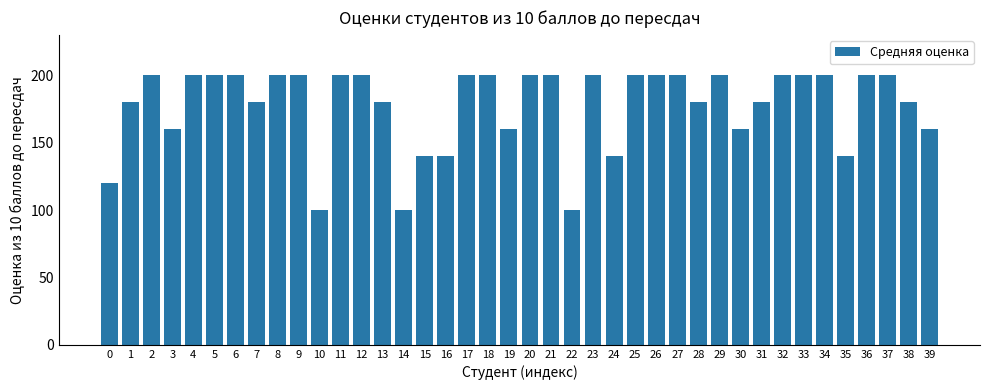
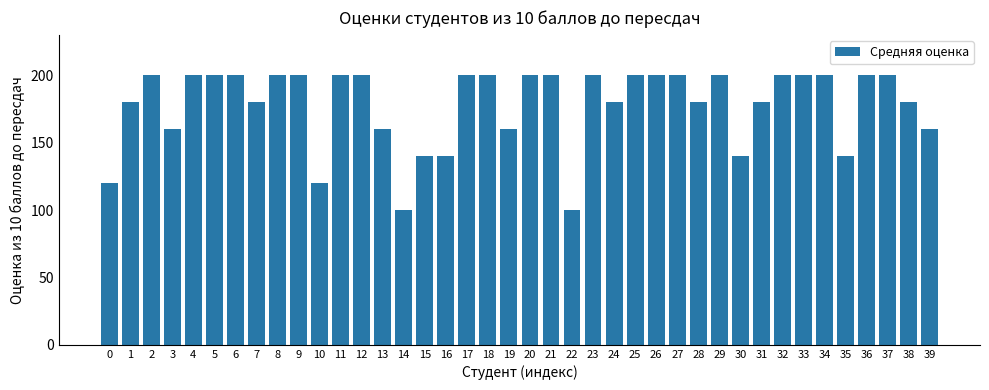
  {
    "0": 120,
    "1": 180,
    "2": 200,
    "3": 160,
    "4": 200,
    "5": 200,
    "6": 200,
    "7": 180,
    "8": 200,
    "9": 200,
-   "10": 100,
+   "10": 120,
    "11": 200,
    "12": 200,
-   "13": 180,
+   "13": 160,
    "14": 100,
    "15": 140,
    "16": 140,
    "17": 200,
    "18": 200,
    "19": 160,
    "20": 200,
    "21": 200,
    "22": 100,
    "23": 200,
-   "24": 140,
+   "24": 180,
    "25": 200,
    "26": 200,
    "27": 200,
    "28": 180,
    "29": 200,
-   "30": 160,
+   "30": 140,
    "31": 180,
    "32": 200,
    "33": 200,
    "34": 200,
    "35": 140,
    "36": 200,
    "37": 200,
    "38": 180,
    "39": 160
  }
